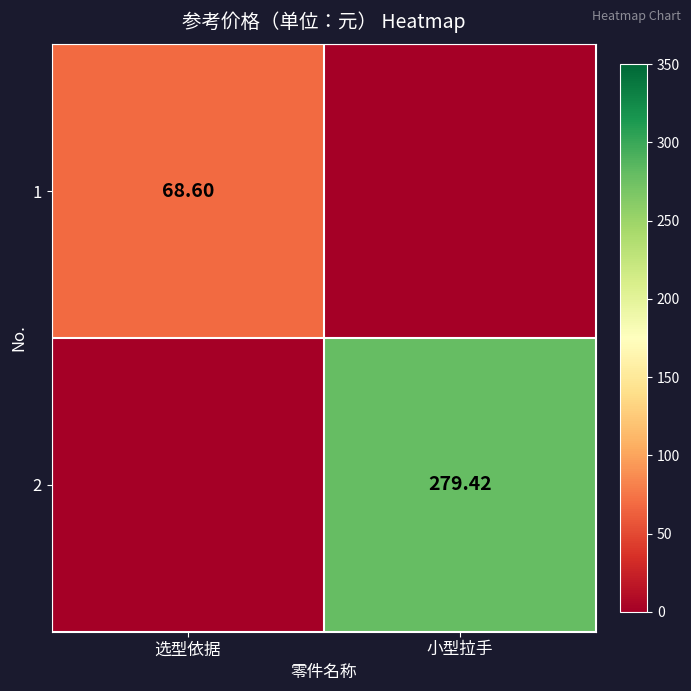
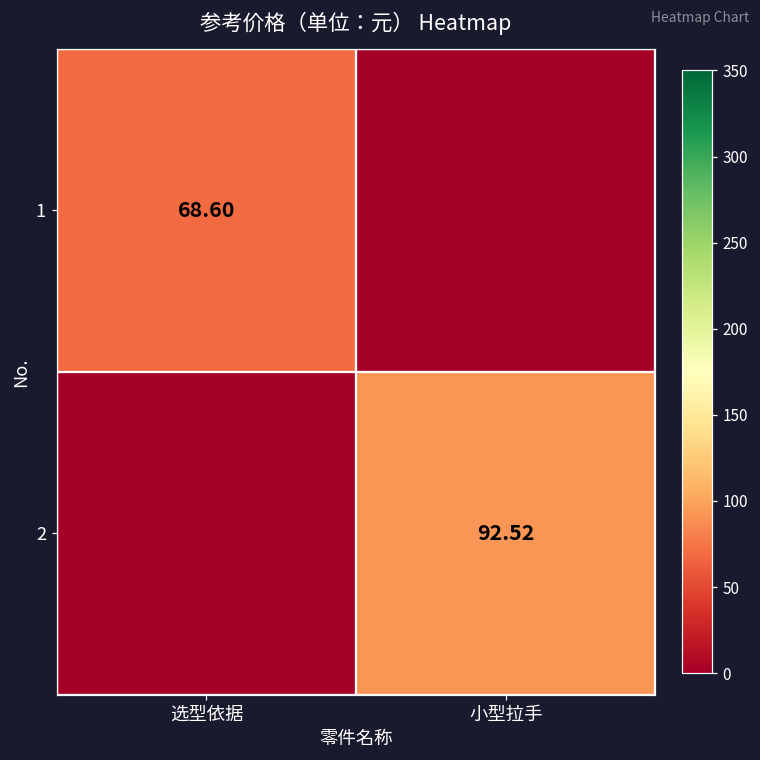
  {
    "1": {
      "选型依据": 68.60
    },
    "2": {
-     "小型拉手": 279.42
+     "小型拉手": 92.52
    }
  }
